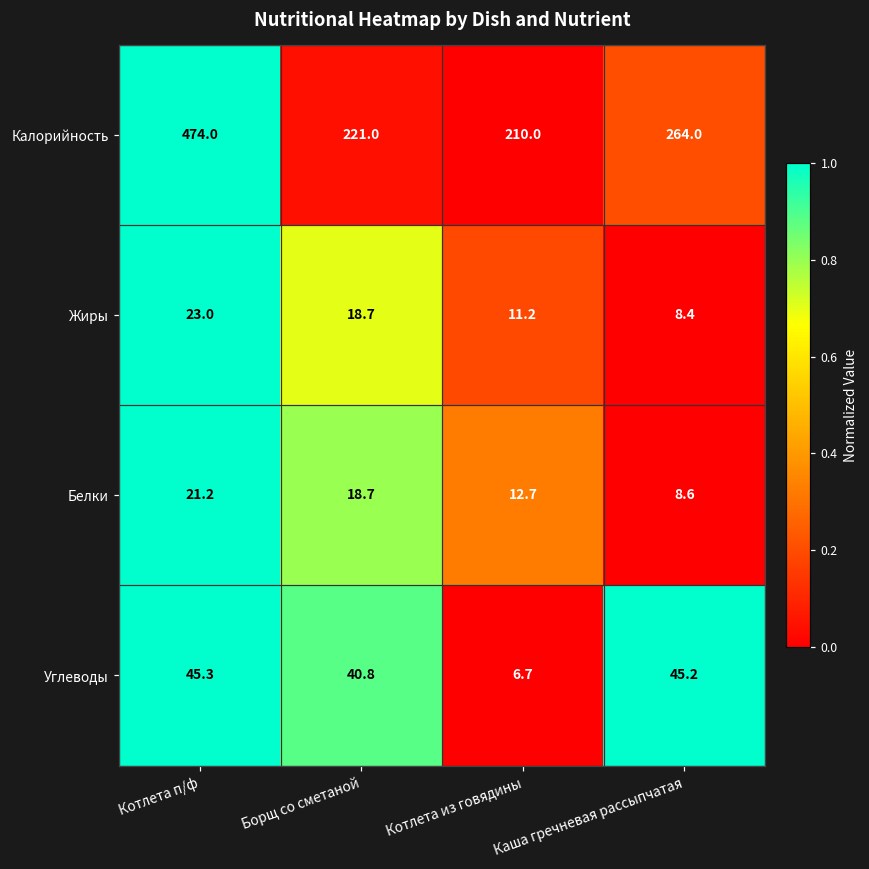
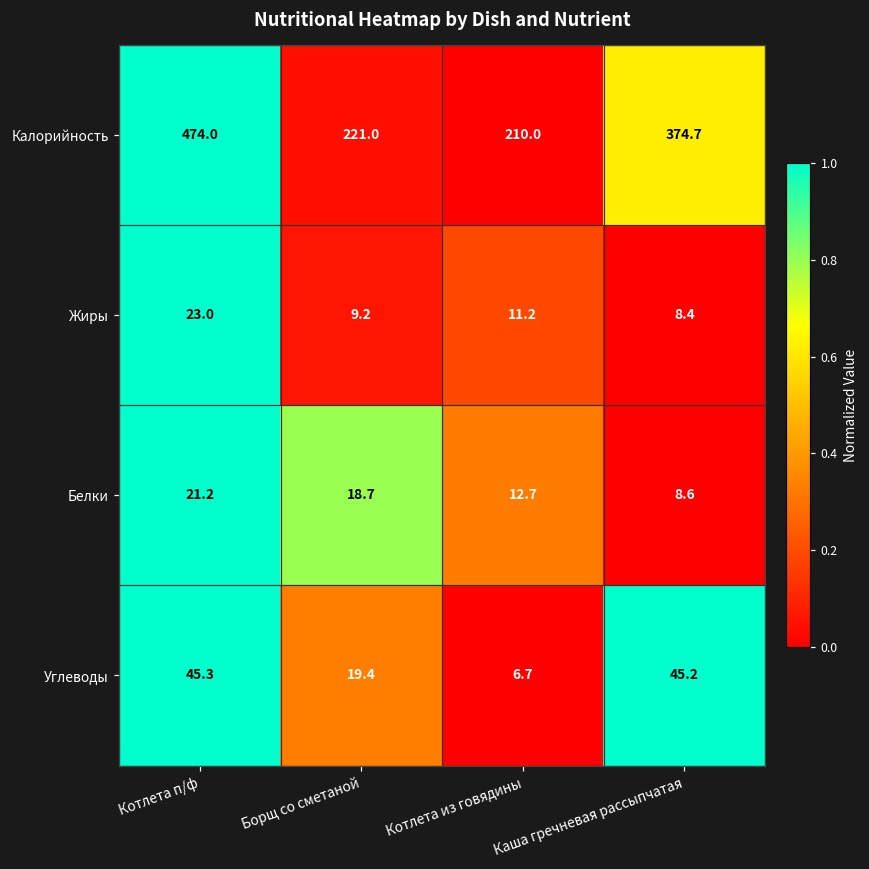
  {
    "Калорийность": {
      "Котлета п/ф": 474.0,
      "Борщ со сметаной": 221.0,
      "Котлета из говядины": 210.0,
-     "Каша гречневая рассыпчатая": 264.0
+     "Каша гречневая рассыпчатая": 374.7
    },
    "Жиры": {
      "Котлета п/ф": 23.0,
-     "Борщ со сметаной": 18.7,
+     "Борщ со сметаной": 9.2,
      "Котлета из говядины": 11.2,
      "Каша гречневая рассыпчатая": 8.4
    },
    "Белки": {
      "Котлета п/ф": 21.2,
      "Борщ со сметаной": 18.7,
      "Котлета из говядины": 12.7,
      "Каша гречневая рассыпчатая": 8.6
    },
    "Углеводы": {
      "Котлета п/ф": 45.3,
-     "Борщ со сметаной": 40.8,
+     "Борщ со сметаной": 19.4,
      "Котлета из говядины": 6.7,
      "Каша гречневая рассыпчатая": 45.2
    }
  }
